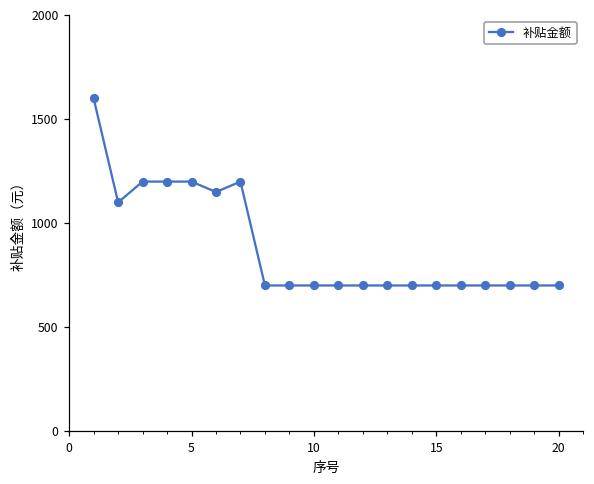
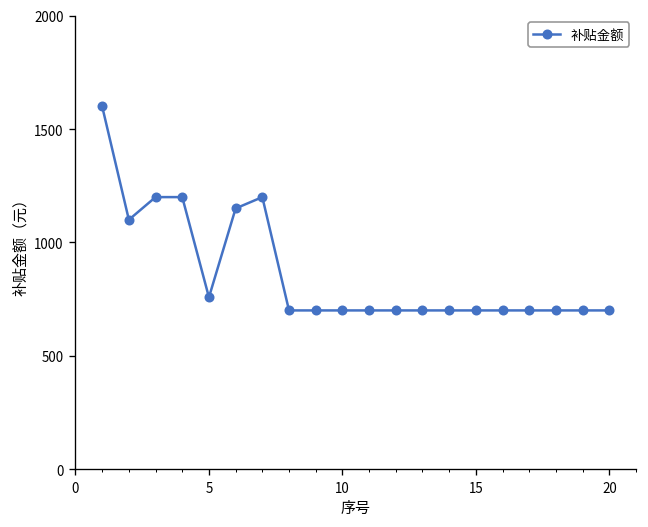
  {
-   "5": 1200,
+   "5": 760,
    "10": 700,
    "15": 700,
    "20": 700
  }
